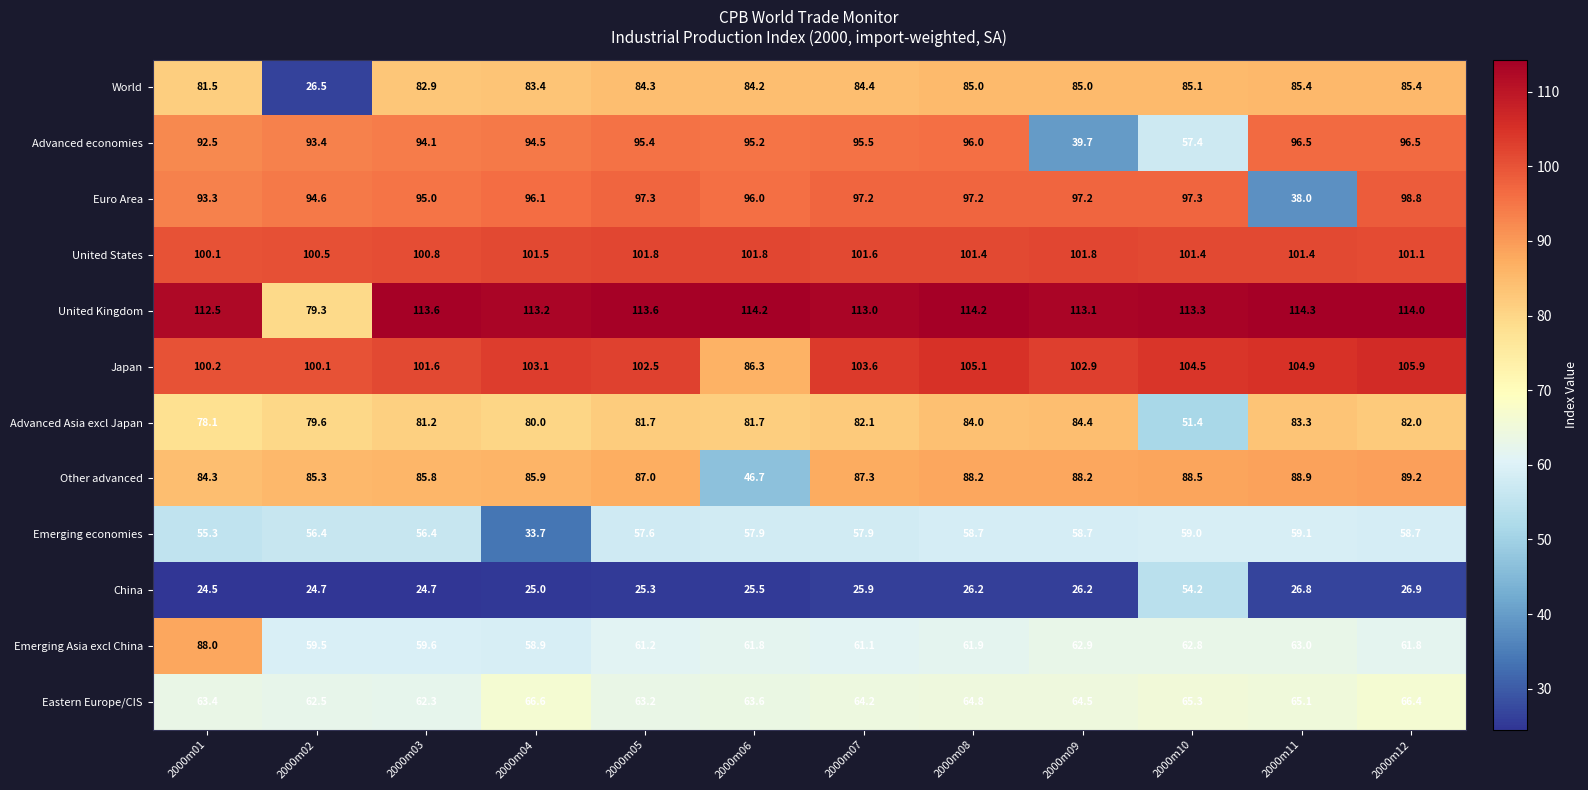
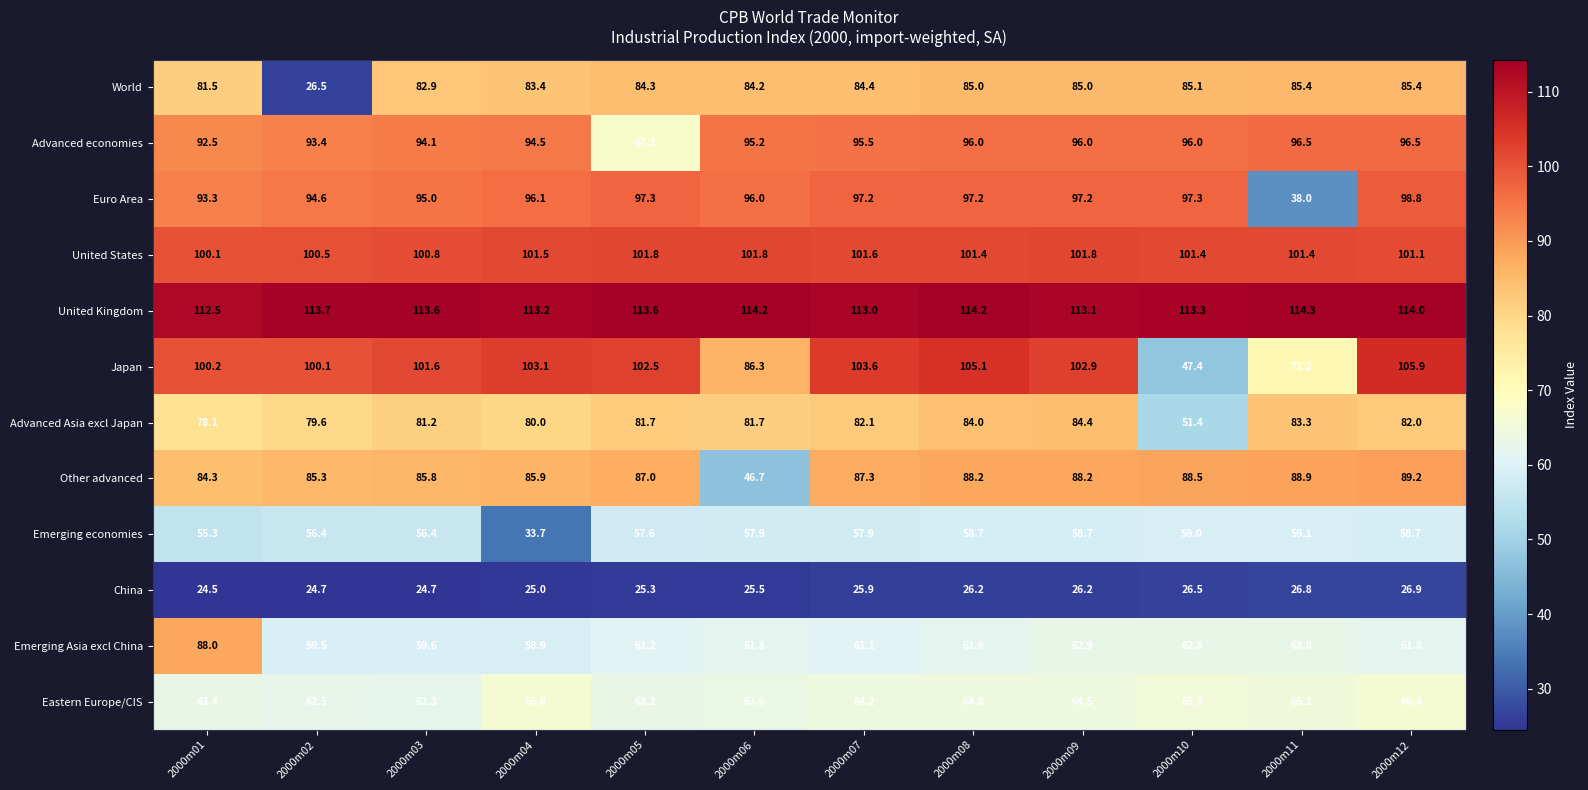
  {
    "World": {
      "2000m01": 81.5,
      "2000m02": 26.5,
      "2000m03": 82.9,
      "2000m04": 83.4,
      "2000m05": 84.3,
      "2000m06": 84.2,
      "2000m07": 84.4,
      "2000m08": 85.0,
      "2000m09": 85.0,
      "2000m10": 85.1,
      "2000m11": 85.4,
      "2000m12": 85.4
    },
    "Advanced economies": {
      "2000m01": 92.5,
      "2000m02": 93.4,
      "2000m03": 94.1,
      "2000m04": 94.5,
-     "2000m05": 95.4,
+     "2000m05": 67.3,
      "2000m06": 95.2,
      "2000m07": 95.5,
      "2000m08": 96.0,
-     "2000m09": 39.7,
-     "2000m10": 57.4,
+     "2000m09": 96.0,
+     "2000m10": 96.0,
      "2000m11": 96.5,
      "2000m12": 96.5
    },
    "Euro Area": {
      "2000m01": 93.3,
      "2000m02": 94.6,
      "2000m03": 95.0,
      "2000m04": 96.1,
      "2000m05": 97.3,
      "2000m06": 96.0,
      "2000m07": 97.2,
      "2000m08": 97.2,
      "2000m09": 97.2,
      "2000m10": 97.3,
      "2000m11": 38.0,
      "2000m12": 98.8
    },
    "United States": {
      "2000m01": 100.1,
      "2000m02": 100.5,
      "2000m03": 100.8,
      "2000m04": 101.5,
      "2000m05": 101.8,
      "2000m06": 101.8,
      "2000m07": 101.6,
      "2000m08": 101.4,
      "2000m09": 101.8,
      "2000m10": 101.4,
      "2000m11": 101.4,
      "2000m12": 101.1
    },
    "United Kingdom": {
      "2000m01": 112.5,
-     "2000m02": 79.3,
+     "2000m02": 113.7,
      "2000m03": 113.6,
      "2000m04": 113.2,
      "2000m05": 113.6,
      "2000m06": 114.2,
      "2000m07": 113.0,
      "2000m08": 114.2,
      "2000m09": 113.1,
      "2000m10": 113.3,
      "2000m11": 114.3,
      "2000m12": 114.0
    },
    "Japan": {
      "2000m01": 100.2,
      "2000m02": 100.1,
      "2000m03": 101.6,
      "2000m04": 103.1,
      "2000m05": 102.5,
      "2000m06": 86.3,
      "2000m07": 103.6,
      "2000m08": 105.1,
      "2000m09": 102.9,
-     "2000m10": 104.5,
-     "2000m11": 104.9,
+     "2000m10": 47.4,
+     "2000m11": 71.2,
      "2000m12": 105.9
    },
    "Advanced Asia excl Japan": {
      "2000m01": 78.1,
      "2000m02": 79.6,
      "2000m03": 81.2,
      "2000m04": 80.0,
      "2000m05": 81.7,
      "2000m06": 81.7,
      "2000m07": 82.1,
      "2000m08": 84.0,
      "2000m09": 84.4,
      "2000m10": 51.4,
      "2000m11": 83.3,
      "2000m12": 82.0
    },
    "Other advanced": {
      "2000m01": 84.3,
      "2000m02": 85.3,
      "2000m03": 85.8,
      "2000m04": 85.9,
      "2000m05": 87.0,
      "2000m06": 46.7,
      "2000m07": 87.3,
      "2000m08": 88.2,
      "2000m09": 88.2,
      "2000m10": 88.5,
      "2000m11": 88.9,
      "2000m12": 89.2
    },
    "Emerging economies": {
      "2000m01": 55.3,
      "2000m02": 56.4,
      "2000m03": 56.4,
      "2000m04": 33.7,
      "2000m05": 57.6
    },
    "China": {
      "2000m01": 24.5,
      "2000m02": 24.7,
      "2000m03": 24.7,
      "2000m04": 25.0,
      "2000m05": 25.3,
      "2000m06": 25.5,
      "2000m07": 25.9,
      "2000m08": 26.2,
      "2000m09": 26.2,
-     "2000m10": 54.2,
+     "2000m10": 26.5,
      "2000m11": 26.8,
      "2000m12": 26.9
    },
    "Emerging Asia excl China": {
      "2000m01": 88.0
    }
  }
